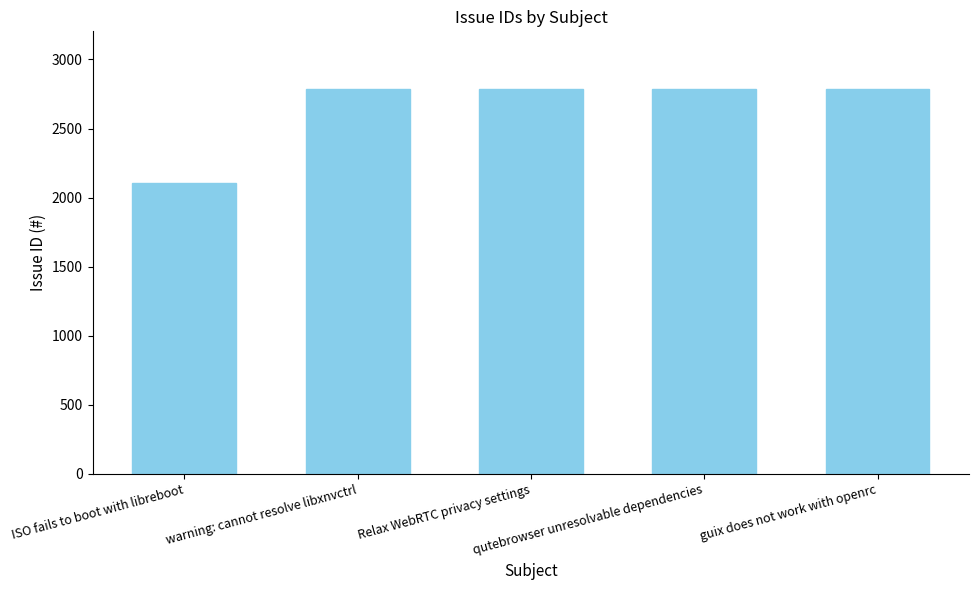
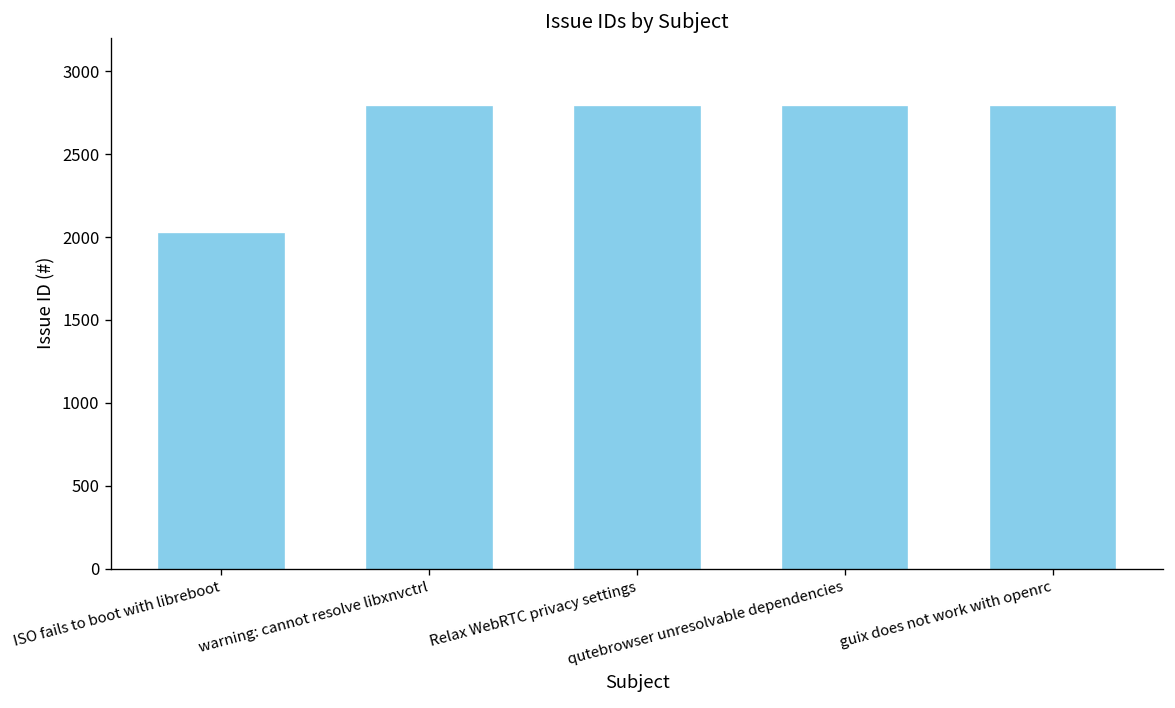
  {
-   "ISO fails to boot with libreboot": 2110,
+   "ISO fails to boot with libreboot": 2020,
    "warning: cannot resolve libxnvctrl": 2790,
    "Relax WebRTC privacy settings": 2790,
    "qutebrowser unresolvable dependencies": 2780,
    "guix does not work with openrc": 2780
  }
